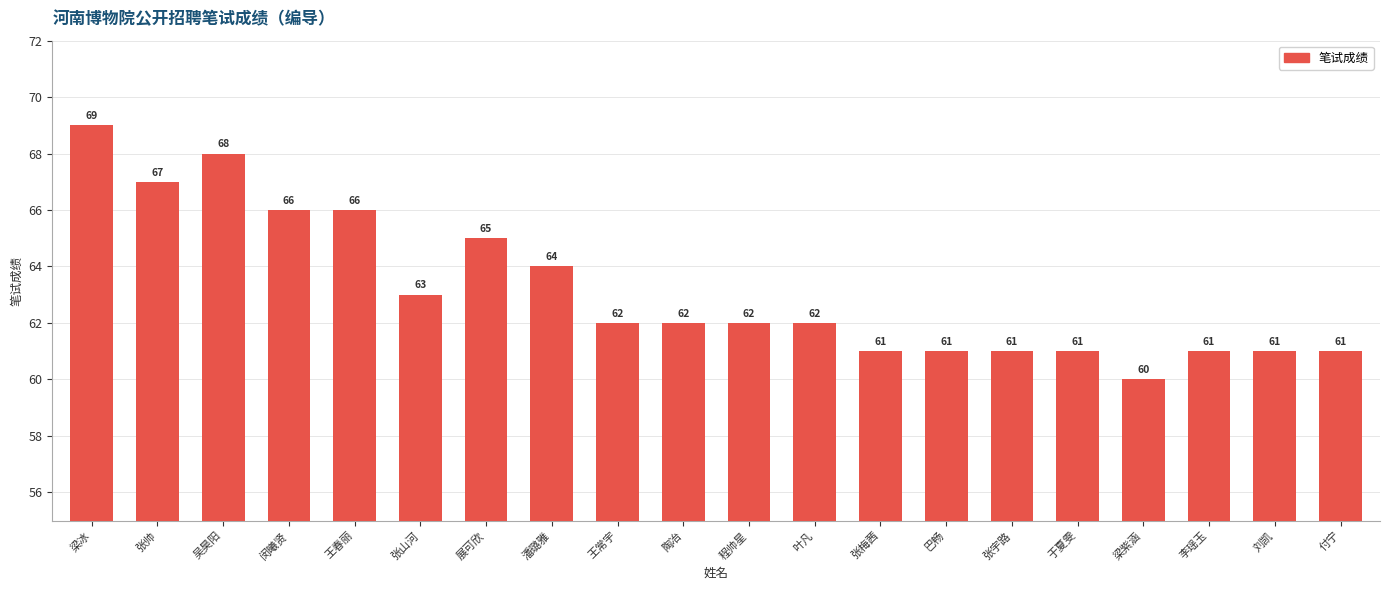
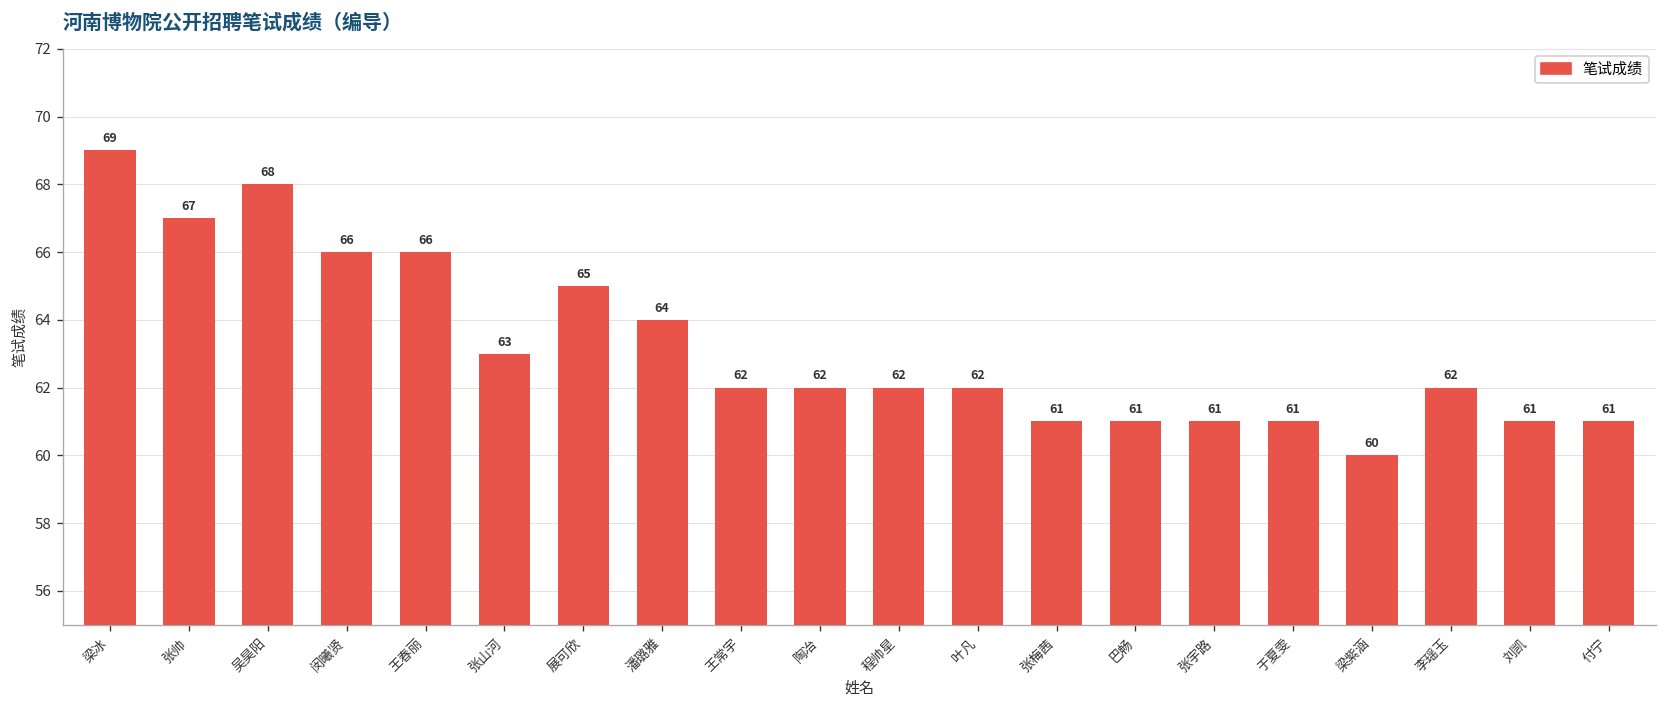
  {
    "梁冰": 69,
    "张帅": 67,
    "吴昊阳": 68,
    "闵曦贤": 66,
    "王春丽": 66,
    "张山河": 63,
    "展可欣": 65,
    "潘璐雅": 64,
    "王常宇": 62,
    "陶冶": 62,
    "程帅星": 62,
    "叶凡": 62,
    "张梅茜": 61,
    "巴畅": 61,
    "张宇路": 61,
    "于夏雯": 61,
    "梁紫涵": 60,
-   "李瑶玉": 61,
+   "李瑶玉": 62,
    "刘凯": 61,
    "付宁": 61
  }
